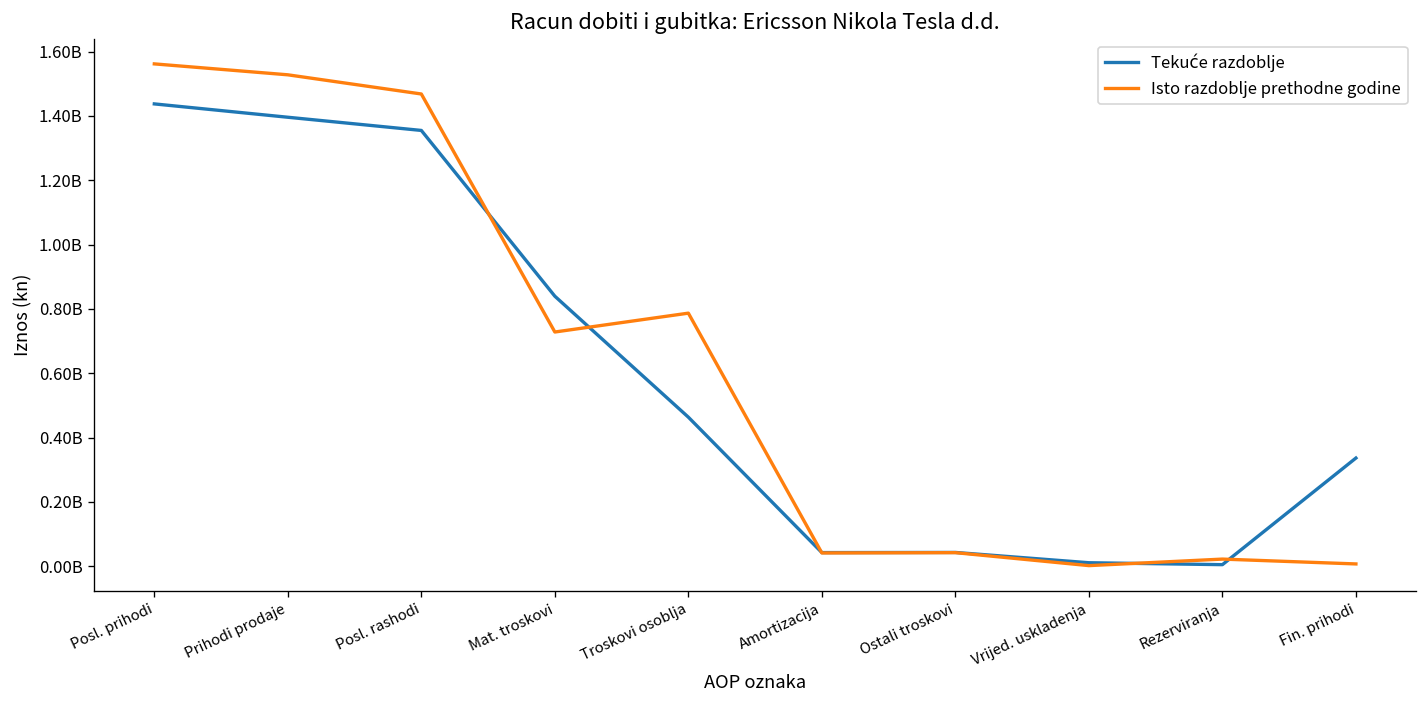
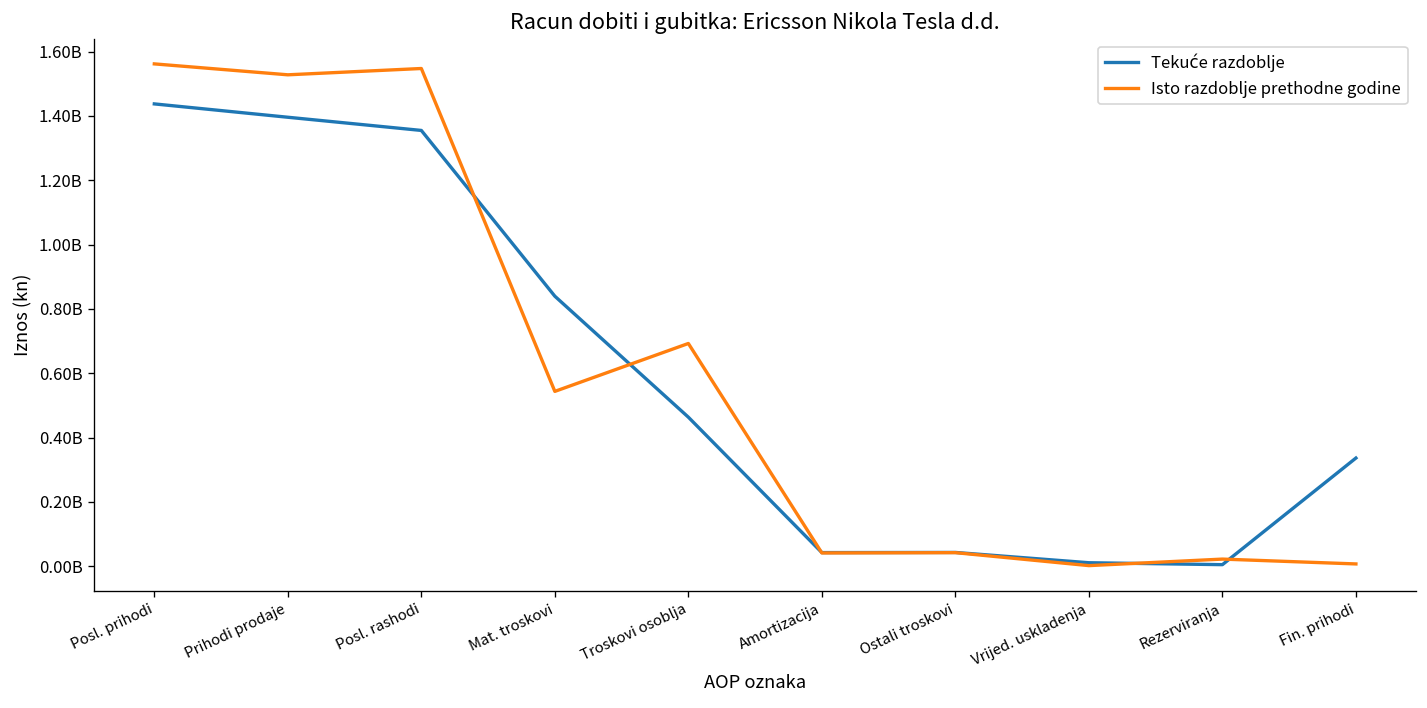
  {
    "Tekuće razdoblje": {
      "Posl. prihodi": 1440000000,
      "Prihodi prodaje": 1400000000,
      "Posl. rashodi": 1360000000,
      "Mat. troskovi": 840000000,
      "Troskovi osoblja": 460000000,
      "Rezerviranja": 10000000,
      "Fin. prihodi": 340000000
    },
    "Isto razdoblje prethodne godine": {
      "Posl. prihodi": 1560000000,
      "Prihodi prodaje": 1530000000,
-     "Posl. rashodi": 1470000000,
-     "Mat. troskovi": 730000000,
-     "Troskovi osoblja": 790000000,
+     "Posl. rashodi": 1550000000,
+     "Mat. troskovi": 540000000,
+     "Troskovi osoblja": 690000000,
      "Rezerviranja": 20000000,
      "Fin. prihodi": 10000000
    }
  }
